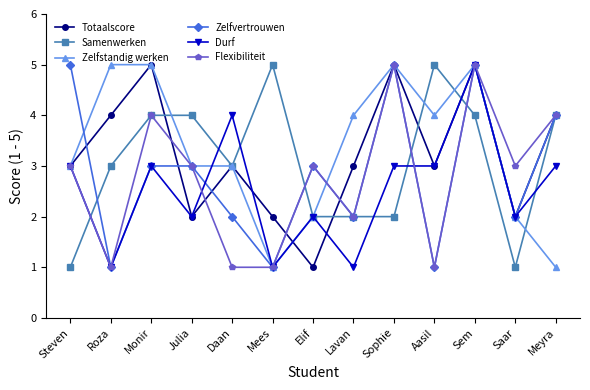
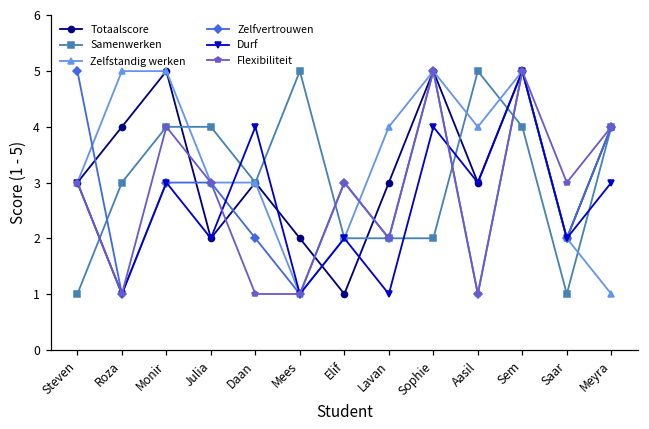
  {
    "Totaalscore": {
      "Roza": 4,
      "Mees": 2,
      "Elif": 1,
      "Lavan": 3
    },
    "Durf": {
      "Daan": 4,
      "Lavan": 1,
-     "Sophie": 3,
+     "Sophie": 4,
      "Meyra": 3
    }
  }
